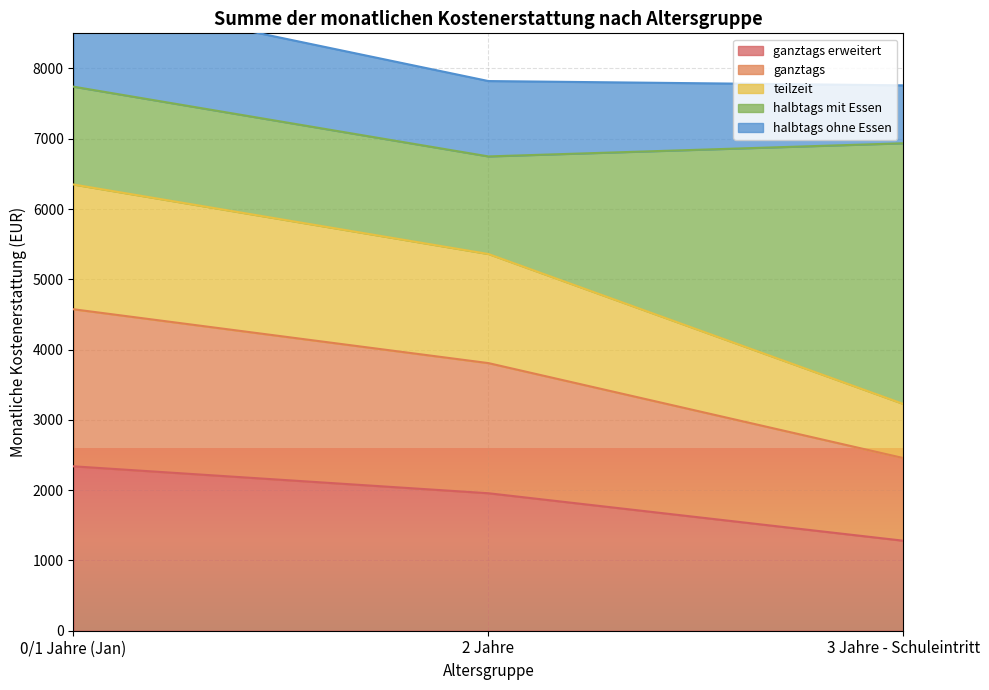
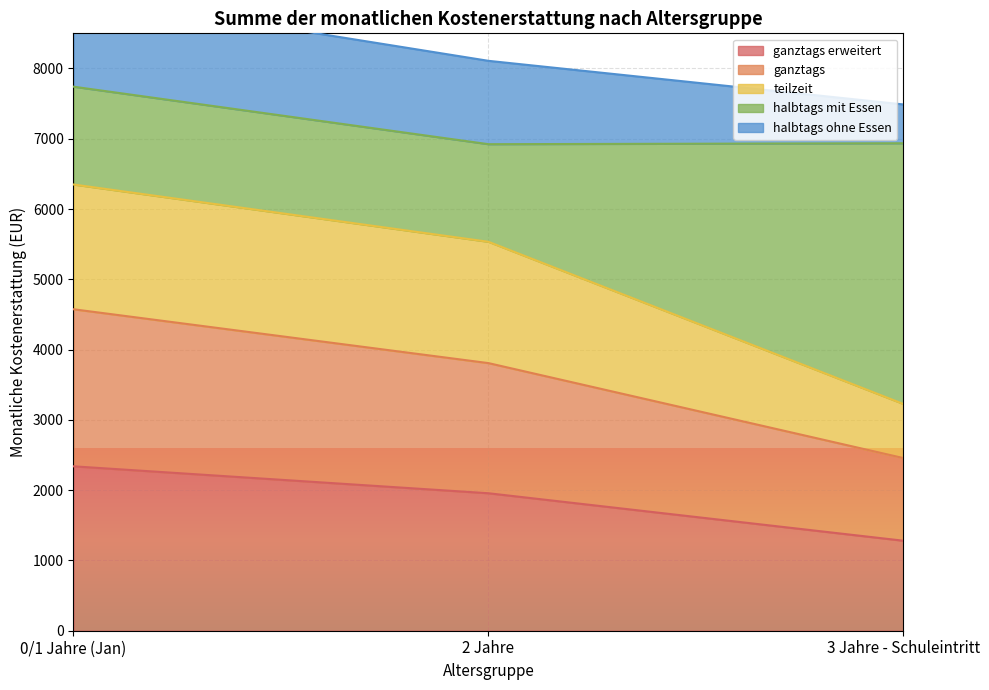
  {
    "teilzeit": {
      "0/1 Jahre (Jan)": 1800,
-     "2 Jahre": 1600,
+     "2 Jahre": 1700,
      "3 Jahre - Schuleintritt": 800
    },
    "halbtags mit Essen": {
      "0/1 Jahre (Jan)": 1400,
      "2 Jahre": 1400,
      "3 Jahre - Schuleintritt": 3700
    },
    "halbtags ohne Essen": {
-     "2 Jahre": 1100,
-     "3 Jahre - Schuleintritt": 800
+     "2 Jahre": 1200,
+     "3 Jahre - Schuleintritt": 600
    }
  }
